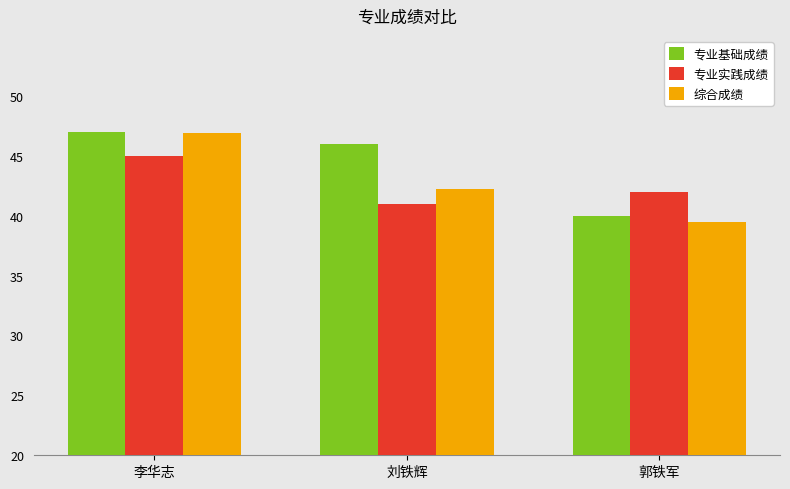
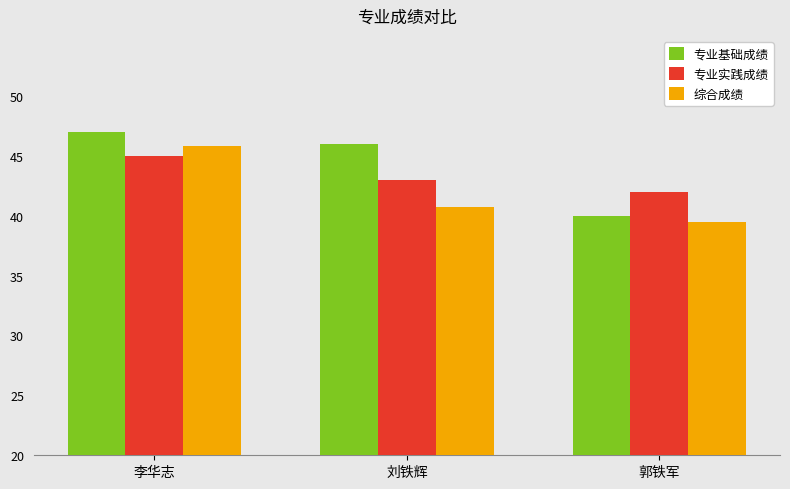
  {
    "专业基础成绩": {
      "李华志": 47.0,
      "刘铁辉": 46.0,
      "郭铁军": 40.0
    },
    "专业实践成绩": {
      "李华志": 45,
-     "刘铁辉": 41,
+     "刘铁辉": 43,
      "郭铁军": 42
    },
    "综合成绩": {
-     "李华志": 46.9,
-     "刘铁辉": 42.2,
+     "李华志": 45.8,
+     "刘铁辉": 40.7,
      "郭铁军": 39.5
    }
  }
